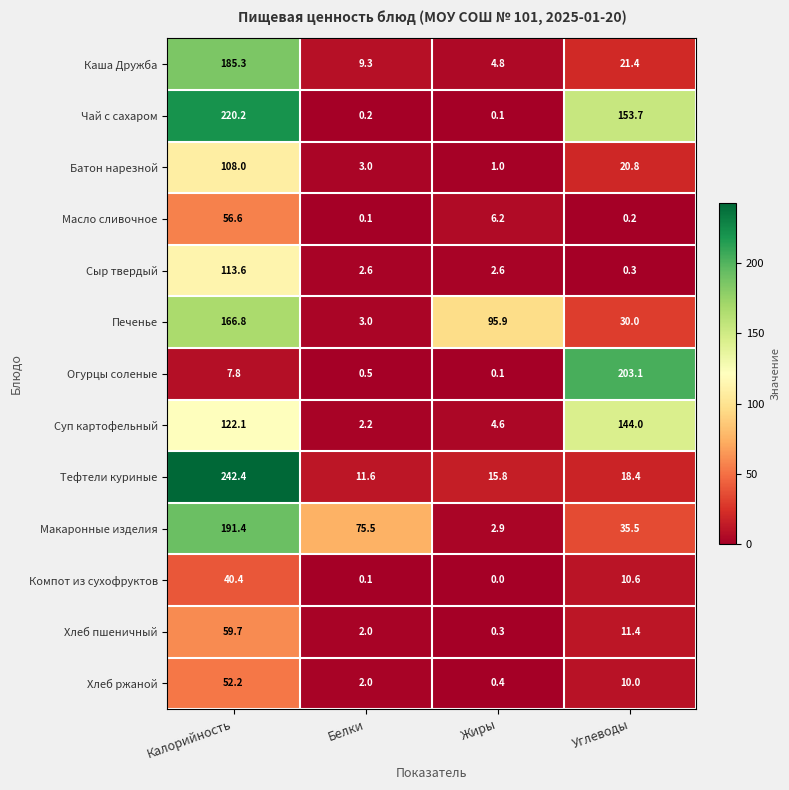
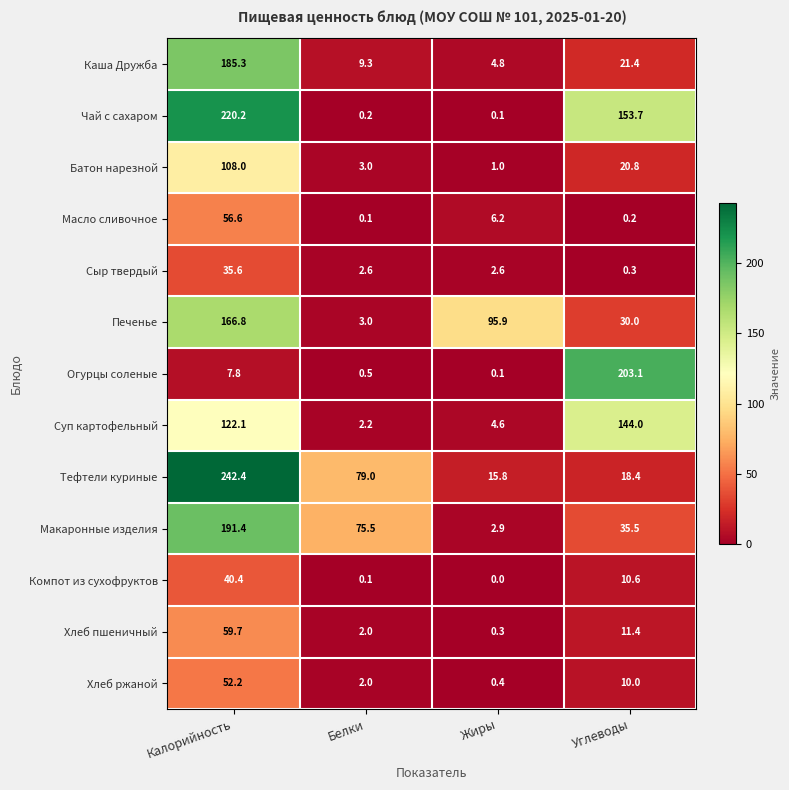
  {
    "Каша Дружба": {
      "Калорийность": 185.3,
      "Белки": 9.3,
      "Жиры": 4.8,
      "Углеводы": 21.4
    },
    "Чай с сахаром": {
      "Калорийность": 220.2,
      "Белки": 0.2,
      "Жиры": 0.1,
      "Углеводы": 153.7
    },
    "Батон нарезной": {
      "Калорийность": 108.0,
      "Белки": 3.0,
      "Жиры": 1.0,
      "Углеводы": 20.8
    },
    "Масло сливочное": {
      "Калорийность": 56.6,
      "Белки": 0.1,
      "Жиры": 6.2,
      "Углеводы": 0.2
    },
    "Сыр твердый": {
-     "Калорийность": 113.6,
+     "Калорийность": 35.6,
      "Белки": 2.6,
      "Жиры": 2.6,
      "Углеводы": 0.3
    },
    "Печенье": {
      "Калорийность": 166.8,
      "Белки": 3.0,
      "Жиры": 95.9,
      "Углеводы": 30.0
    },
    "Огурцы соленые": {
      "Калорийность": 7.8,
      "Белки": 0.5,
      "Жиры": 0.1,
      "Углеводы": 203.1
    },
    "Суп картофельный": {
      "Калорийность": 122.1,
      "Белки": 2.2,
      "Жиры": 4.6,
      "Углеводы": 144.0
    },
    "Тефтели куриные": {
      "Калорийность": 242.4,
-     "Белки": 11.6,
+     "Белки": 79.0,
      "Жиры": 15.8,
      "Углеводы": 18.4
    },
    "Макаронные изделия": {
      "Калорийность": 191.4,
      "Белки": 75.5,
      "Жиры": 2.9,
      "Углеводы": 35.5
    },
    "Компот из сухофруктов": {
      "Калорийность": 40.4,
      "Белки": 0.1,
      "Жиры": 0.0,
      "Углеводы": 10.6
    },
    "Хлеб пшеничный": {
      "Калорийность": 59.7,
      "Белки": 2.0,
      "Жиры": 0.3,
      "Углеводы": 11.4
    },
    "Хлеб ржаной": {
      "Калорийность": 52.2,
      "Белки": 2.0,
      "Жиры": 0.4,
      "Углеводы": 10.0
    }
  }
